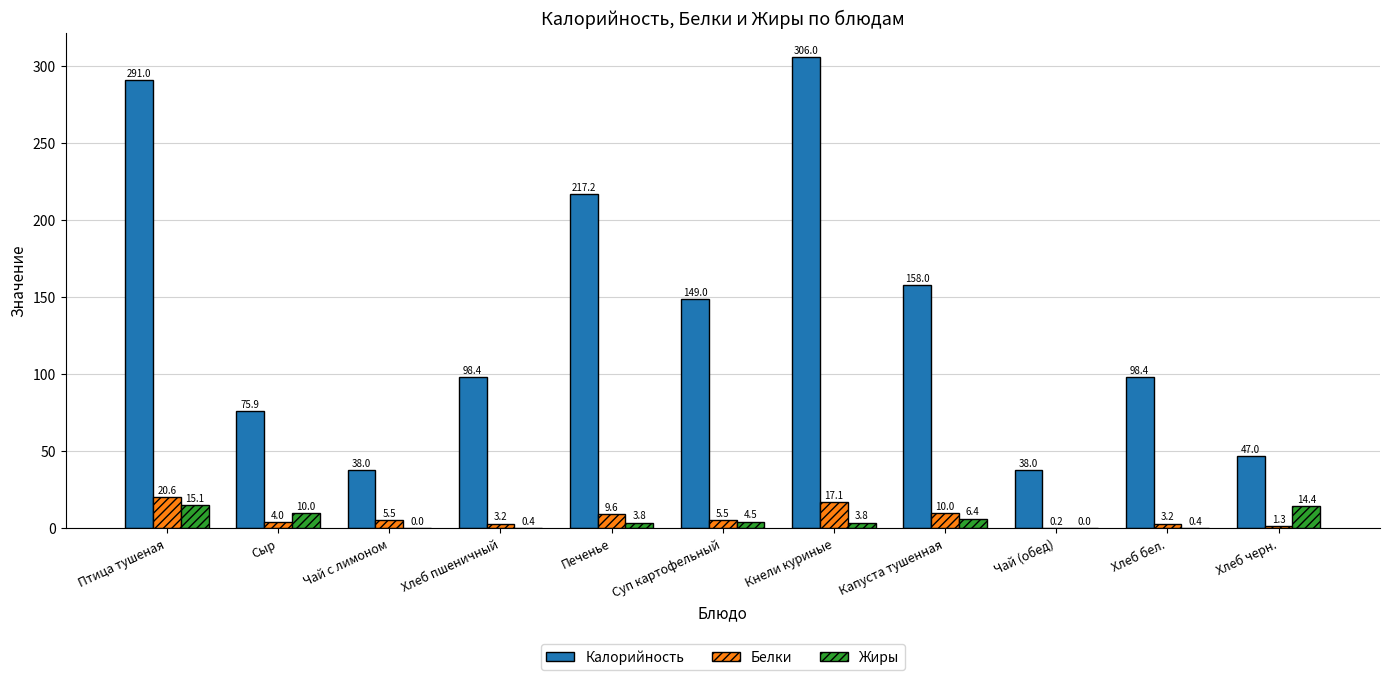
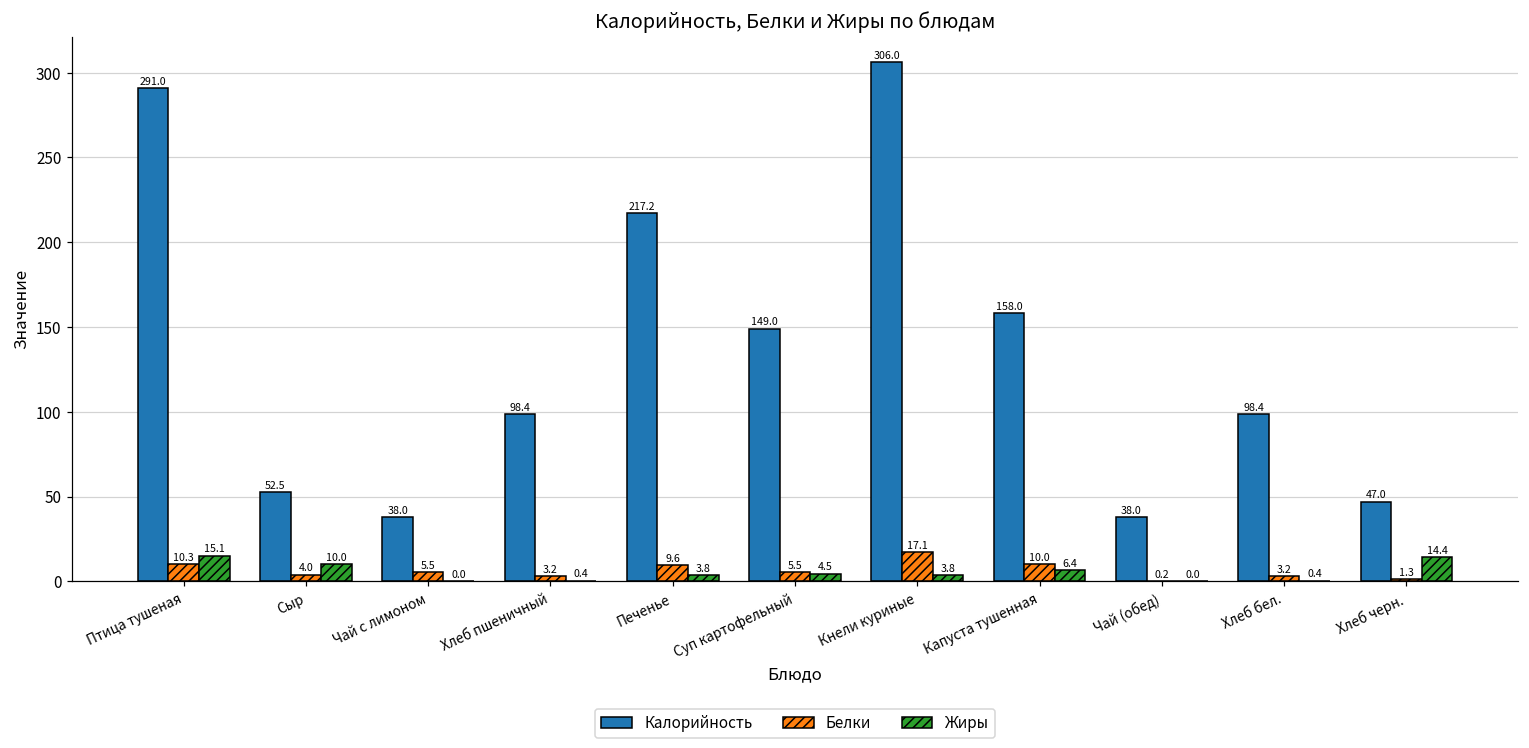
  {
    "Калорийность": {
      "Птица тушеная": 291.0,
-     "Сыр": 75.9,
+     "Сыр": 52.5,
      "Чай с лимоном": 38.0,
      "Хлеб пшеничный": 98.4,
      "Печенье": 217.2,
      "Суп картофельный": 149.0,
      "Кнели куриные": 306.0,
      "Капуста тушенная": 158.0,
      "Чай (обед)": 38.0,
      "Хлеб бел.": 98.4,
      "Хлеб черн.": 47.0
    },
    "Белки": {
-     "Птица тушеная": 20.6,
+     "Птица тушеная": 10.3,
      "Сыр": 4.0,
      "Чай с лимоном": 5.5,
      "Хлеб пшеничный": 3.2,
      "Печенье": 9.6,
      "Суп картофельный": 5.5,
      "Кнели куриные": 17.1,
      "Капуста тушенная": 10.0,
      "Чай (обед)": 0.2,
      "Хлеб бел.": 3.2,
      "Хлеб черн.": 1.3
    },
    "Жиры": {
      "Птица тушеная": 15.1,
      "Сыр": 10.0,
      "Чай с лимоном": 0.0,
      "Хлеб пшеничный": 0.4,
      "Печенье": 3.8,
      "Суп картофельный": 4.5,
      "Кнели куриные": 3.8,
      "Капуста тушенная": 6.4,
      "Чай (обед)": 0.0,
      "Хлеб бел.": 0.4,
      "Хлеб черн.": 14.4
    }
  }
